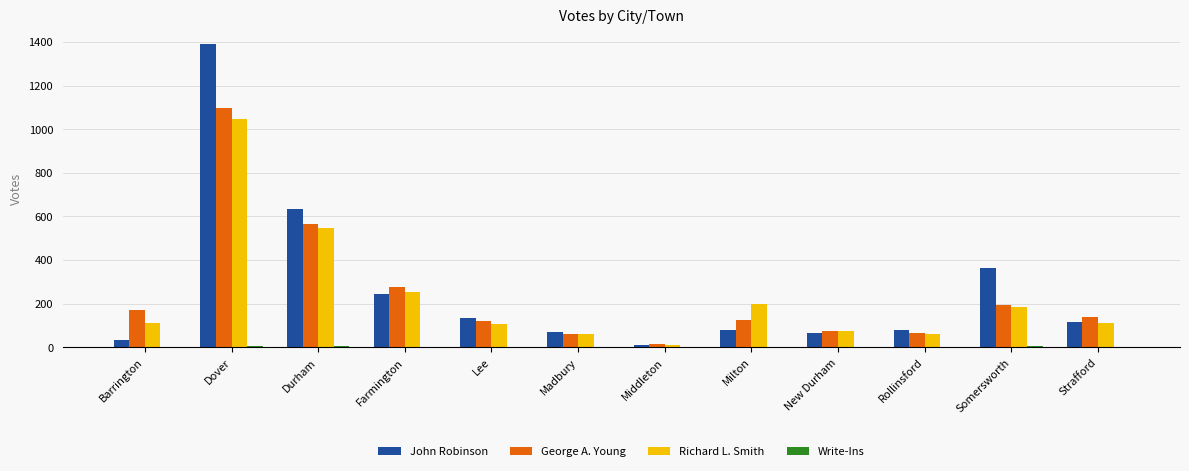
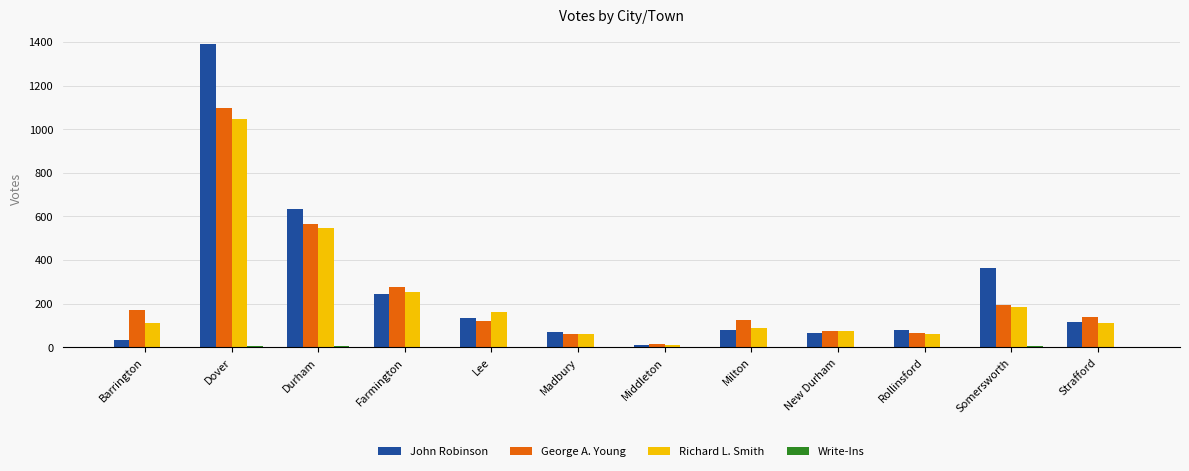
  {
    "John Robinson": {
      "Barrington": 40,
      "Dover": 1390,
      "Durham": 640,
      "Farmington": 250,
      "Lee": 140,
      "Madbury": 70,
      "Milton": 80,
      "New Durham": 70,
      "Rollinsford": 80,
      "Somersworth": 370,
      "Strafford": 120
    },
    "George A. Young": {
      "Barrington": 170,
      "Dover": 1100,
      "Durham": 570,
      "Farmington": 280,
      "Lee": 120,
      "Madbury": 60,
      "Middleton": 20,
      "Milton": 130,
      "New Durham": 80,
      "Rollinsford": 70,
      "Somersworth": 190,
      "Strafford": 140
    },
    "Richard L. Smith": {
      "Barrington": 110,
      "Dover": 1050,
      "Durham": 550,
      "Farmington": 250,
-     "Lee": 110,
+     "Lee": 160,
      "Madbury": 60,
-     "Milton": 200,
+     "Milton": 90,
      "New Durham": 80,
      "Rollinsford": 60,
      "Somersworth": 190,
      "Strafford": 110
    },
    "Write-Ins": {
      "Barrington": 0,
      "Farmington": 0,
      "Lee": 0,
      "Madbury": 0,
      "Middleton": 0,
      "Milton": 0,
      "New Durham": 0,
      "Rollinsford": 0,
      "Strafford": 0
    }
  }
